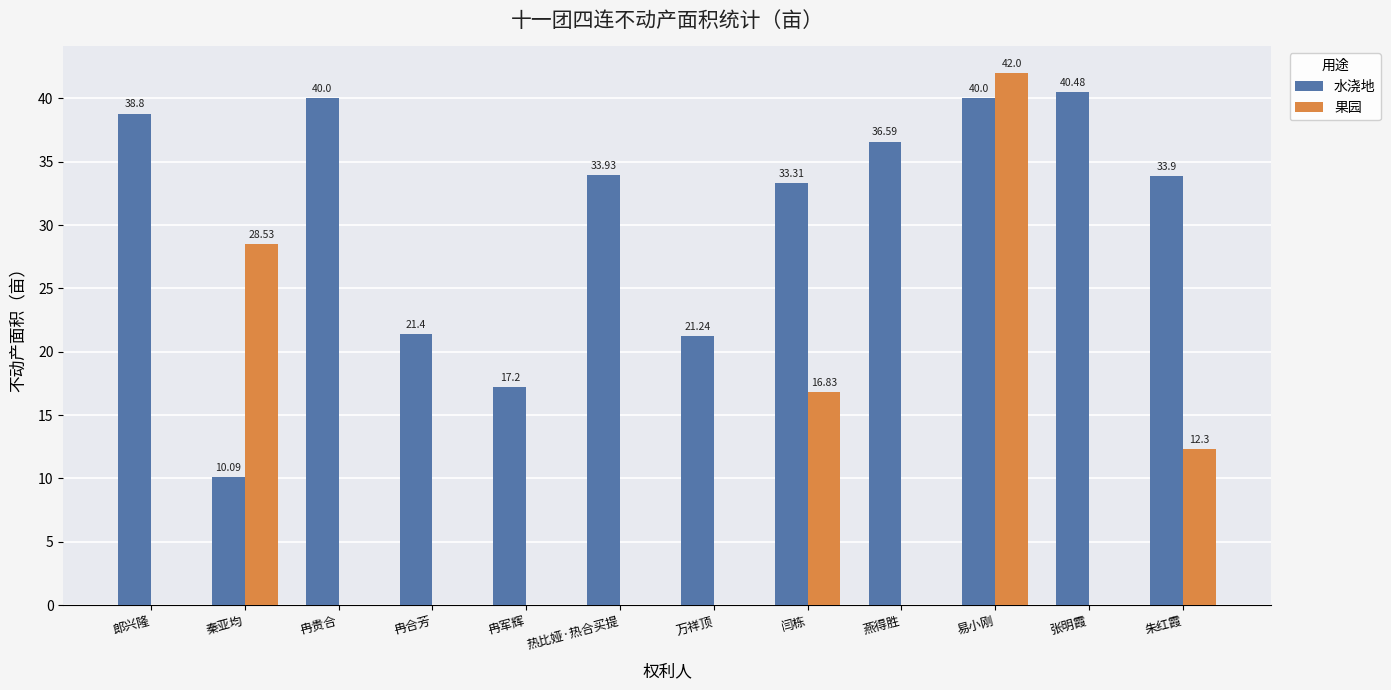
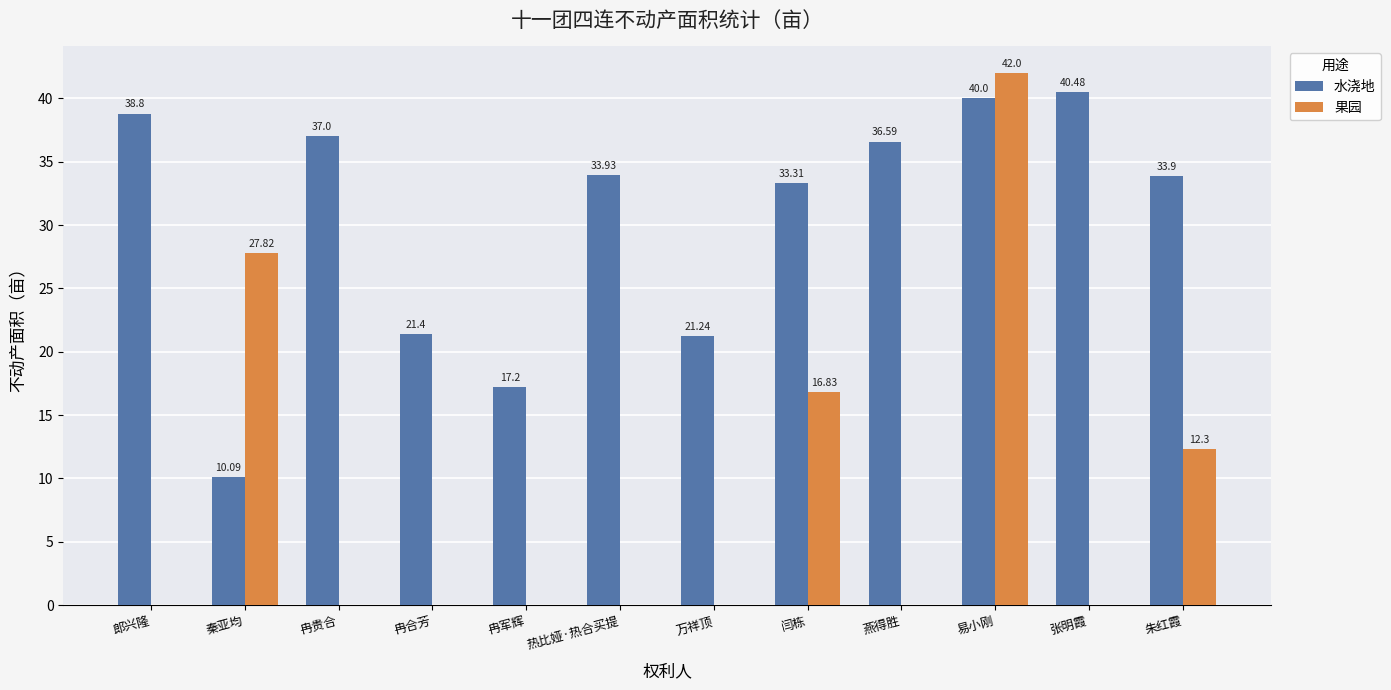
  {
    "水浇地": {
      "郎兴隆": 38.8,
      "秦亚均": 10.09,
-     "冉贵合": 40.0,
+     "冉贵合": 37.0,
      "冉合芳": 21.4,
      "冉军辉": 17.2,
      "热比娅·热合买提": 33.93,
      "万祥顶": 21.24,
      "闫栋": 33.31,
      "燕得胜": 36.59,
      "易小刚": 40.0,
      "张明霞": 40.48,
      "朱红霞": 33.9
    },
    "果园": {
-     "秦亚均": 28.53,
+     "秦亚均": 27.82,
      "闫栋": 16.83,
      "易小刚": 42.0,
      "朱红霞": 12.3
    }
  }
